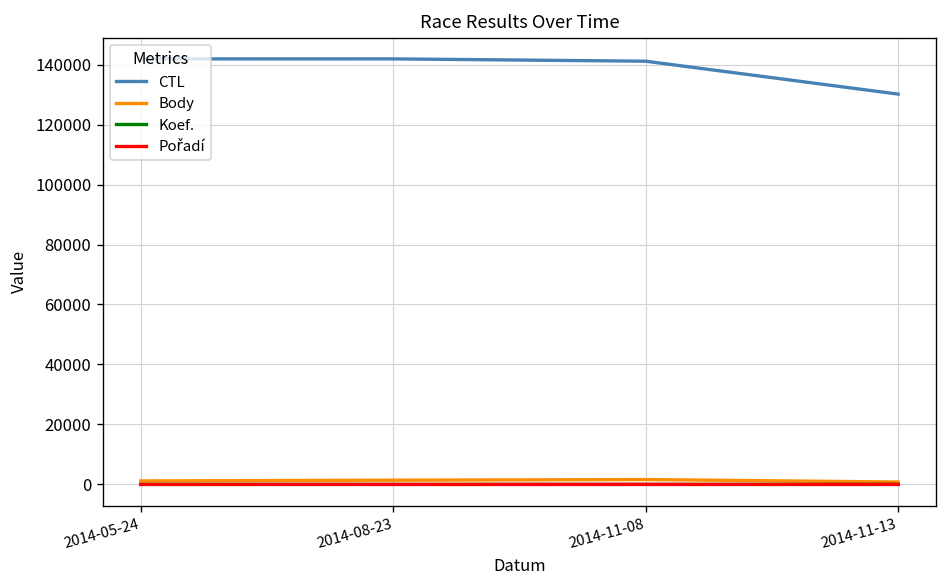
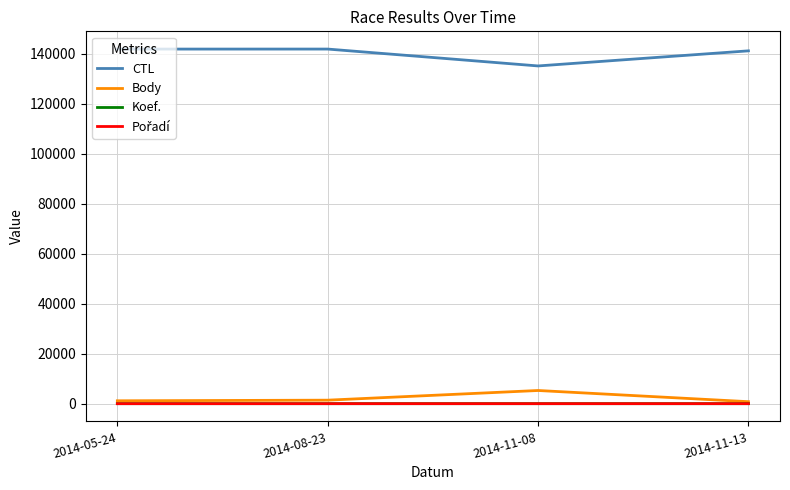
  {
    "CTL": {
      "2014-08-23": 142000,
-     "2014-11-08": 141000,
-     "2014-11-13": 130000
+     "2014-11-08": 135000,
+     "2014-11-13": 141000
    },
    "Body": {
      "2014-05-24": 1000,
      "2014-08-23": 1000,
-     "2014-11-08": 2000
+     "2014-11-08": 5000
    },
    "Pořadí": {
      "2014-05-24": 0,
      "2014-08-23": 0,
      "2014-11-08": 0
    }
  }
